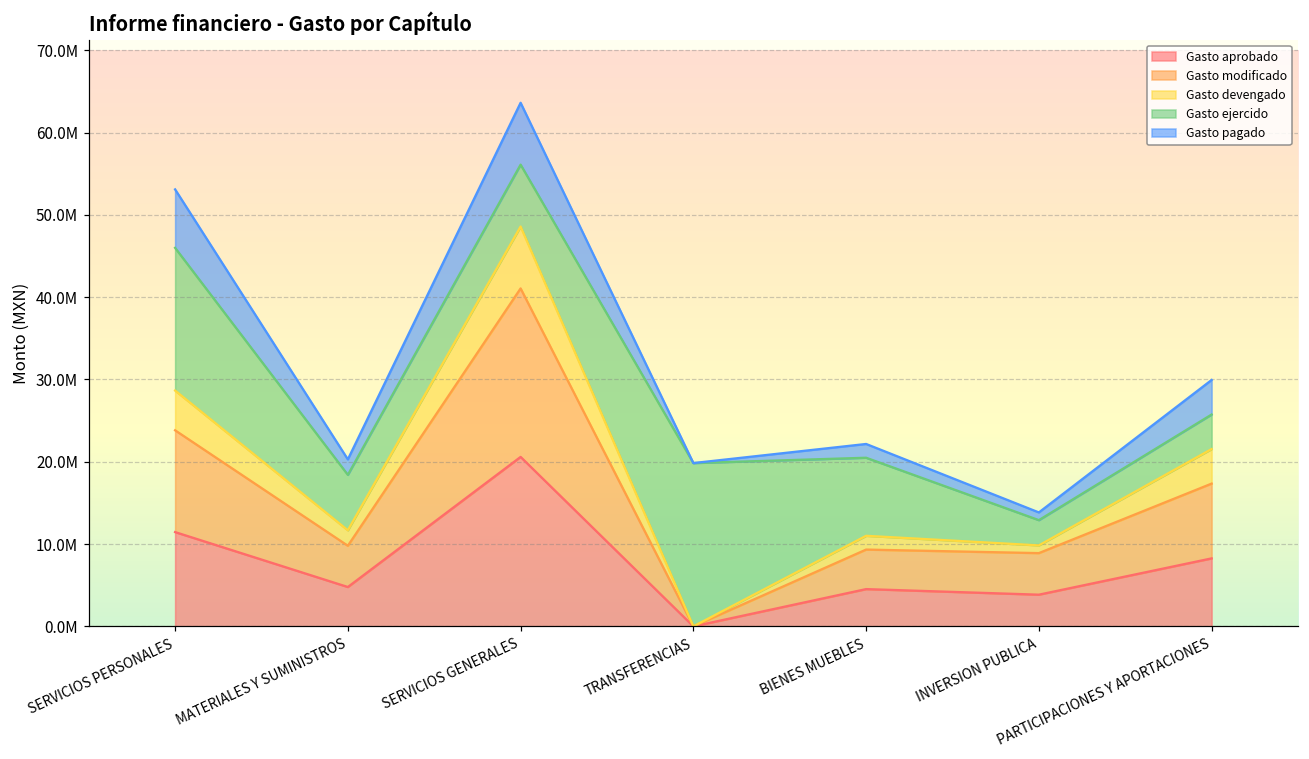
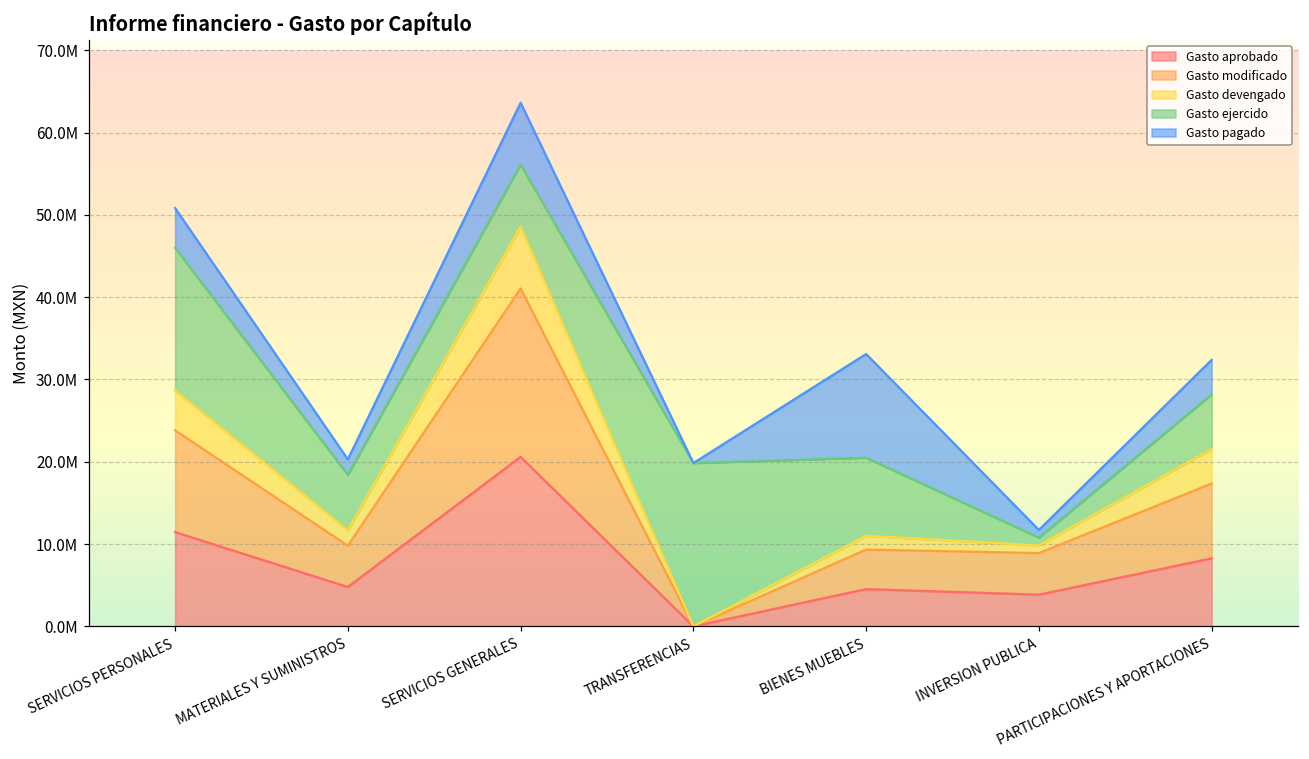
  {
    "Gasto ejercido": {
      "SERVICIOS PERSONALES": 17000000,
      "MATERIALES Y SUMINISTROS": 7000000,
      "SERVICIOS GENERALES": 8000000,
      "BIENES MUEBLES": 9000000,
-     "INVERSION PUBLICA": 3000000,
-     "PARTICIPACIONES Y APORTACIONES": 4000000
+     "INVERSION PUBLICA": 1000000,
+     "PARTICIPACIONES Y APORTACIONES": 7000000
    },
    "Gasto pagado": {
-     "SERVICIOS PERSONALES": 7000000,
+     "SERVICIOS PERSONALES": 5000000,
      "MATERIALES Y SUMINISTROS": 2000000,
      "SERVICIOS GENERALES": 8000000,
-     "BIENES MUEBLES": 2000000,
+     "BIENES MUEBLES": 13000000,
      "INVERSION PUBLICA": 1000000,
      "PARTICIPACIONES Y APORTACIONES": 4000000
    }
  }
